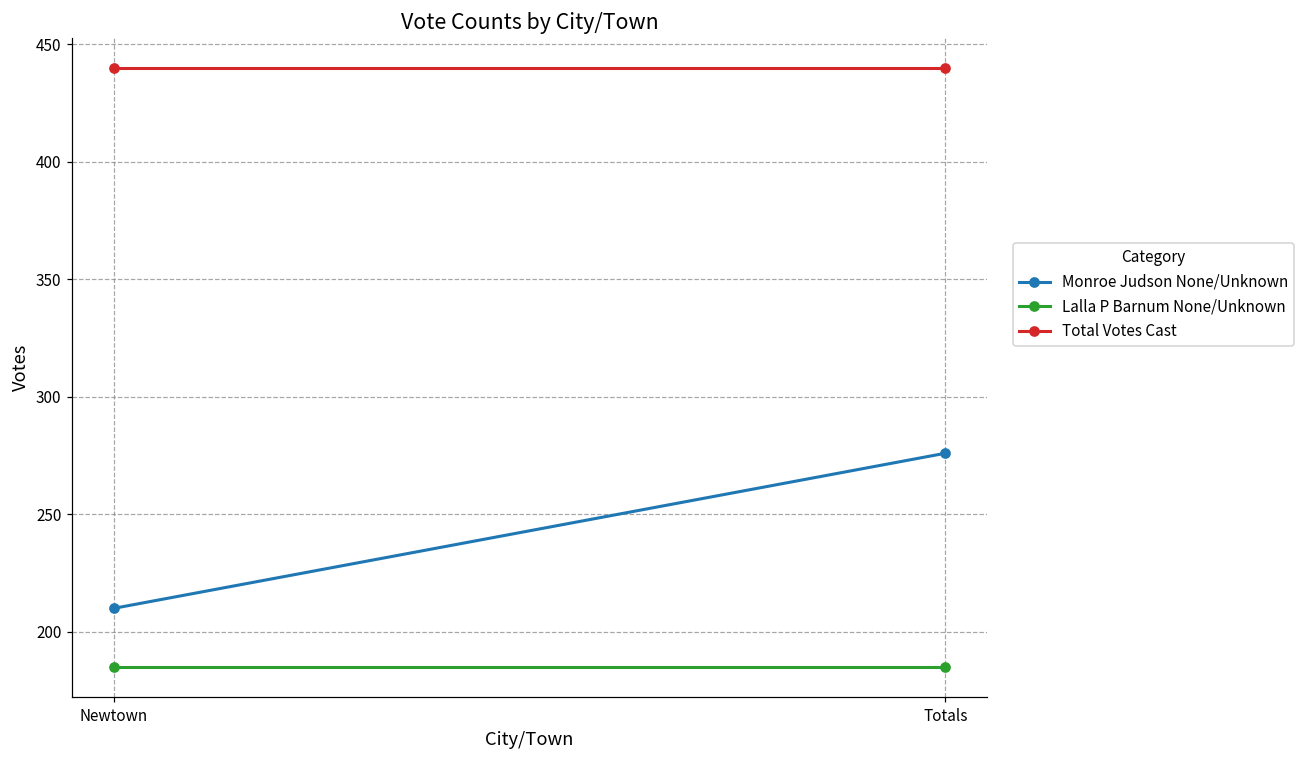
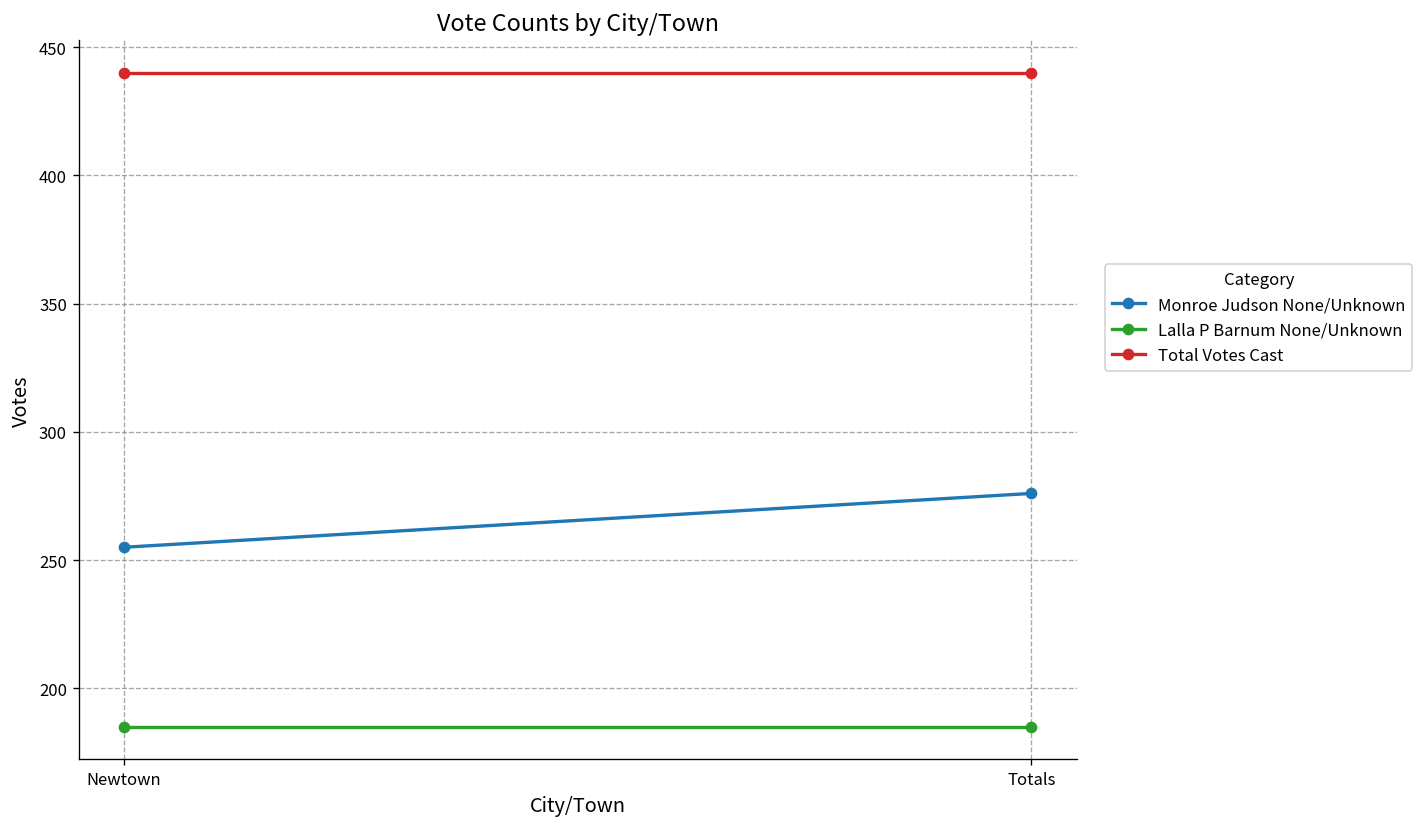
  {
    "Monroe Judson None/Unknown": {
-     "Newtown": 210,
+     "Newtown": 255,
      "Totals": 276
    },
    "Lalla P Barnum None/Unknown": {
      "Newtown": 185,
      "Totals": 185
    },
    "Total Votes Cast": {
      "Newtown": 440,
      "Totals": 440
    }
  }
